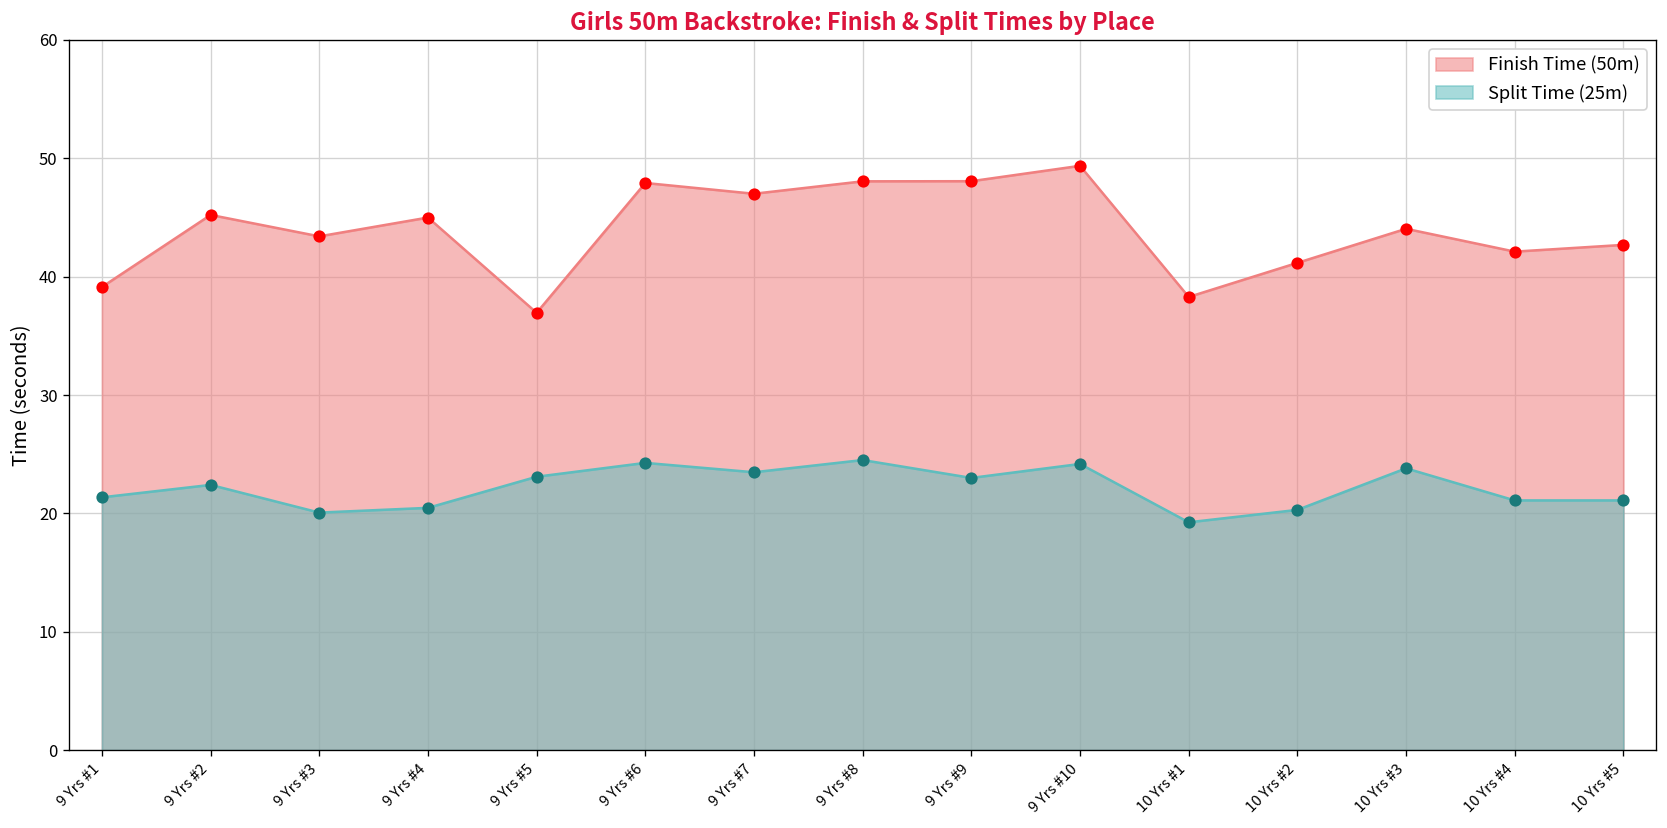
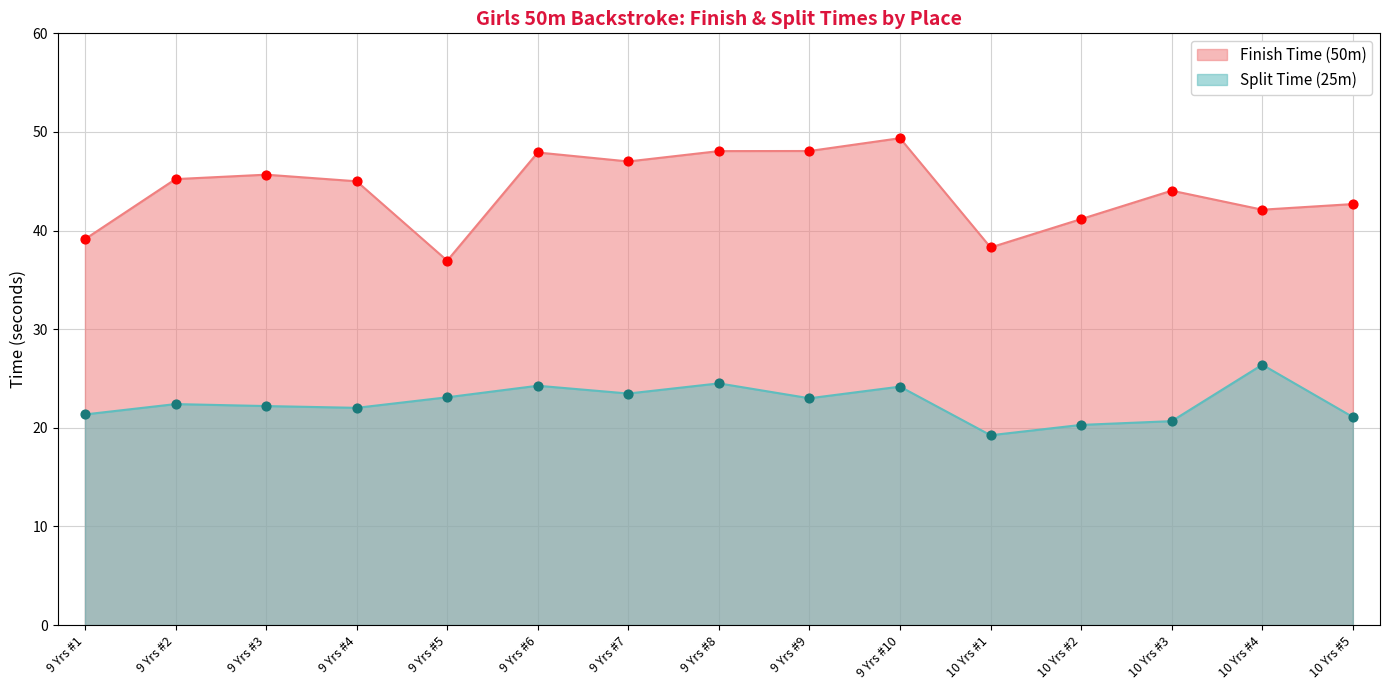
  {
    "Finish Time (50m)": {
      "9 Yrs #1": 39,
      "9 Yrs #2": 45,
-     "9 Yrs #3": 43,
+     "9 Yrs #3": 46,
      "9 Yrs #4": 45,
      "9 Yrs #5": 37,
      "9 Yrs #6": 48,
      "9 Yrs #7": 47,
      "9 Yrs #8": 48,
      "9 Yrs #9": 48,
      "9 Yrs #10": 49,
      "10 Yrs #1": 38,
      "10 Yrs #2": 41,
      "10 Yrs #3": 44,
      "10 Yrs #4": 42,
      "10 Yrs #5": 43
    },
    "Split Time (25m)": {
      "9 Yrs #1": 21,
      "9 Yrs #2": 22,
-     "9 Yrs #3": 20,
-     "9 Yrs #4": 20,
+     "9 Yrs #3": 22,
+     "9 Yrs #4": 22,
      "9 Yrs #5": 23,
      "9 Yrs #6": 24,
      "9 Yrs #7": 23,
      "9 Yrs #8": 25,
      "9 Yrs #9": 23,
      "9 Yrs #10": 24,
      "10 Yrs #1": 19,
      "10 Yrs #2": 20,
-     "10 Yrs #3": 24,
-     "10 Yrs #4": 21,
+     "10 Yrs #3": 21,
+     "10 Yrs #4": 26,
      "10 Yrs #5": 21
    }
  }
